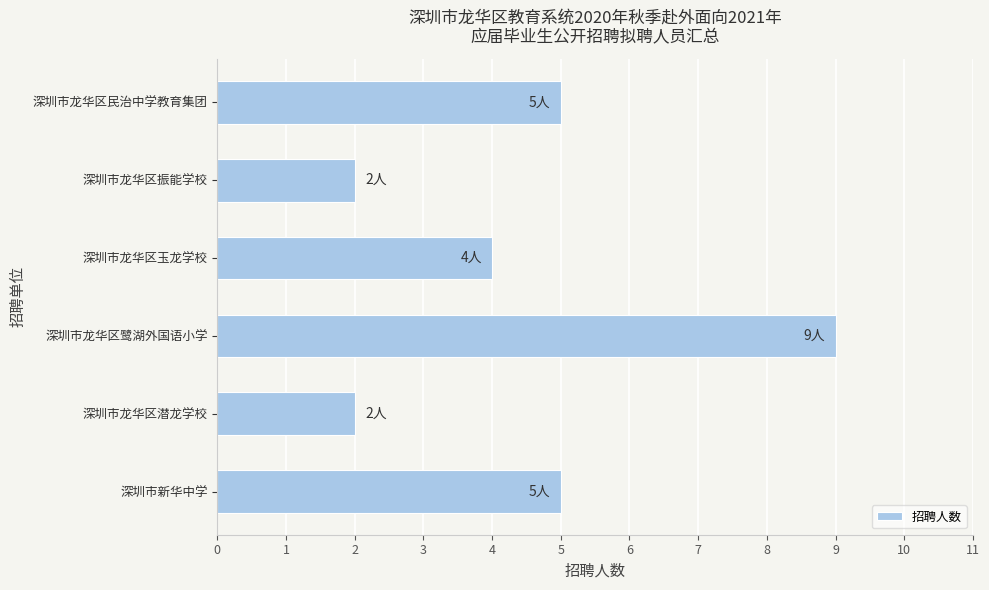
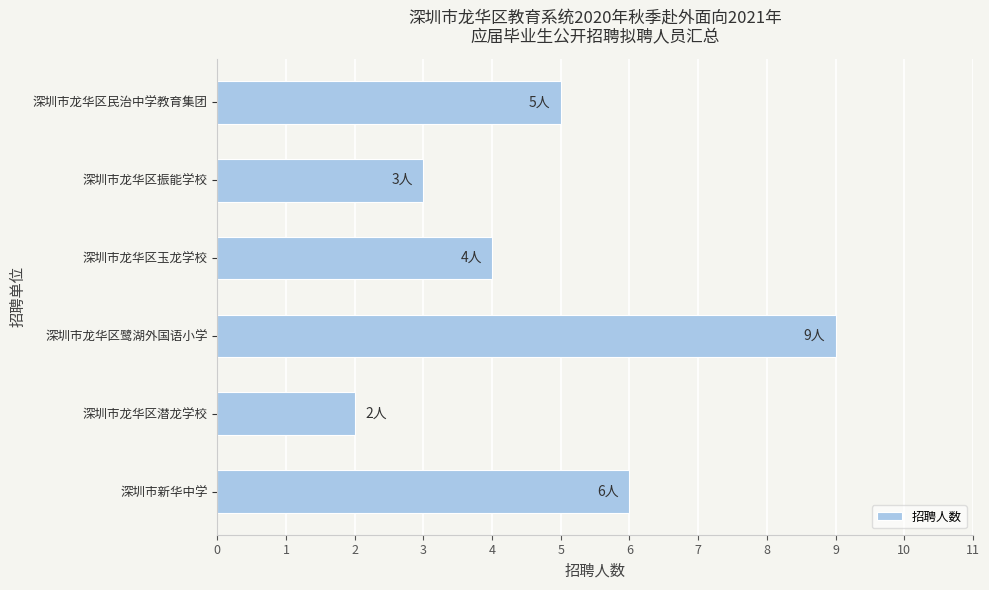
  {
    "深圳市龙华区民治中学教育集团": "5人",
-   "深圳市龙华区振能学校": "2人",
+   "深圳市龙华区振能学校": "3人",
    "深圳市龙华区玉龙学校": "4人",
    "深圳市龙华区鹭湖外国语小学": "9人",
    "深圳市龙华区潜龙学校": "2人",
-   "深圳市新华中学": "5人"
+   "深圳市新华中学": "6人"
  }
